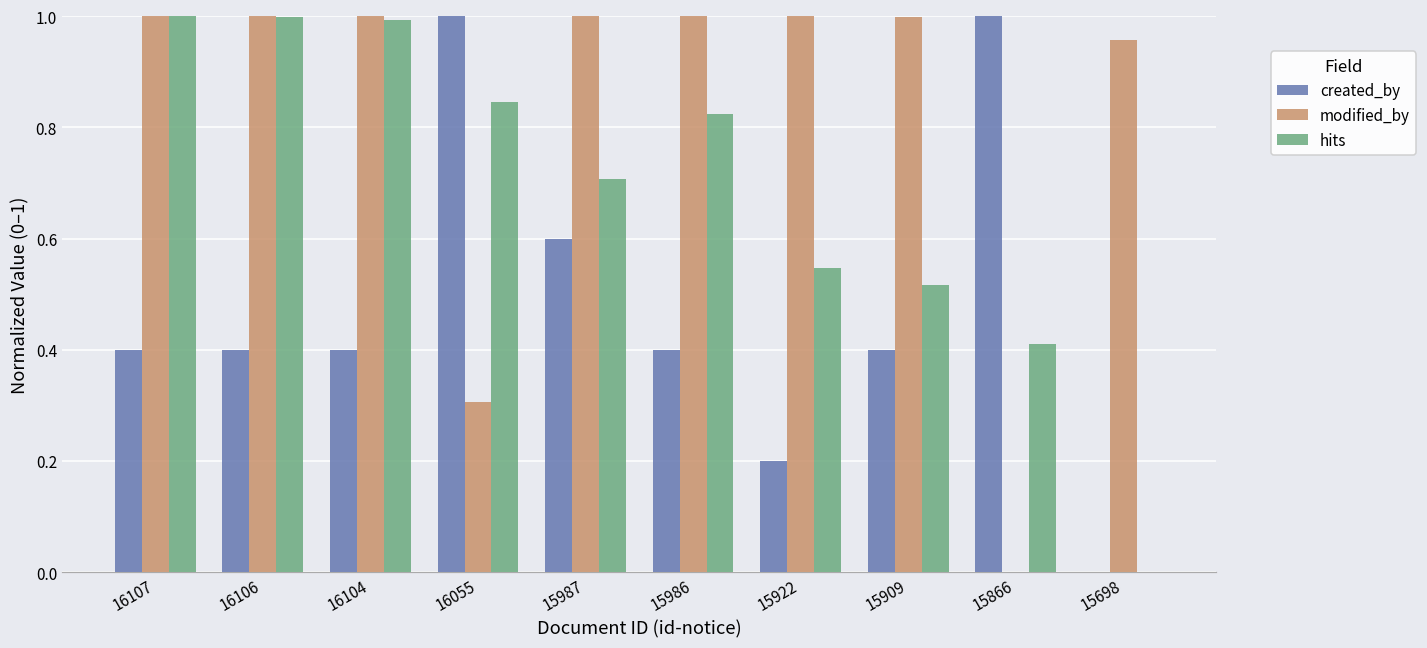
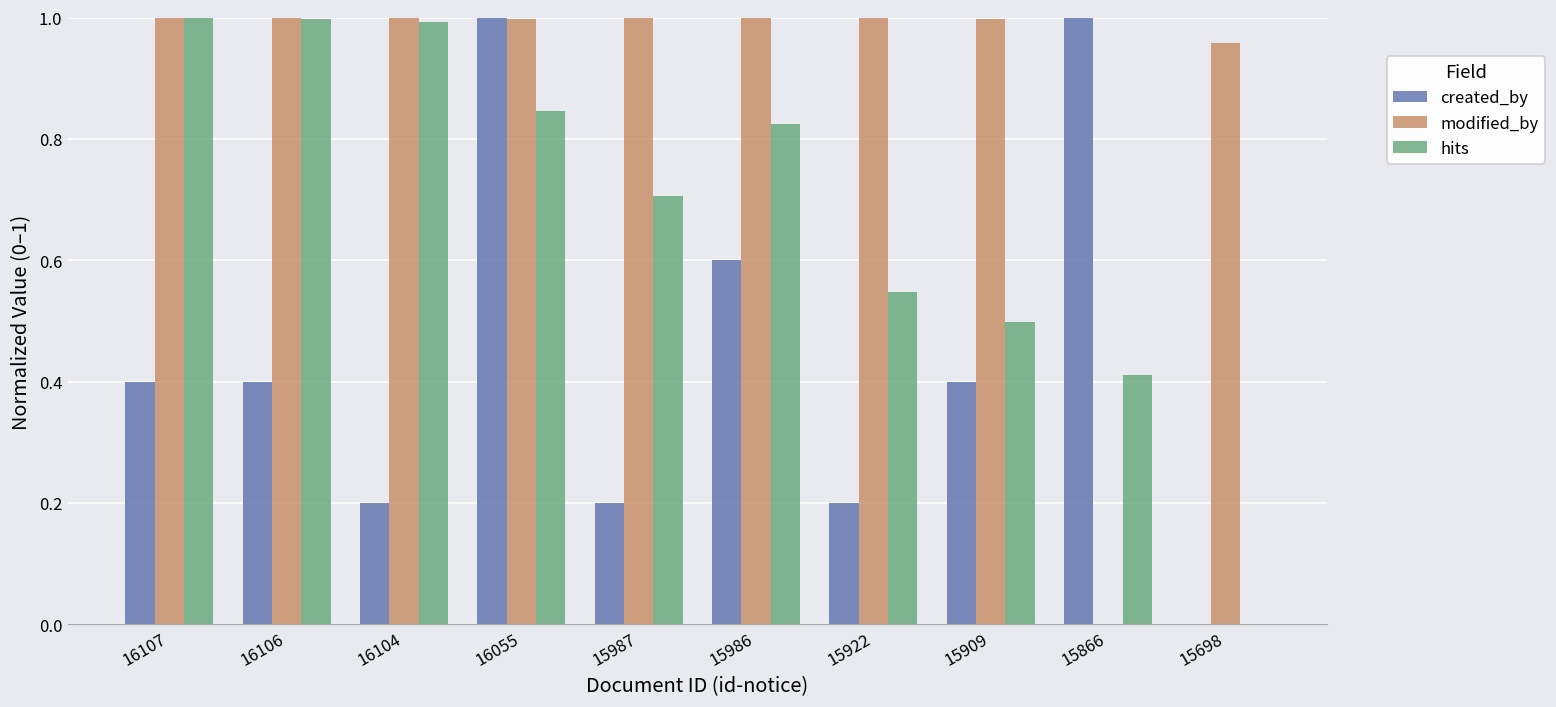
  {
    "created_by": {
      "16107": 0.40,
      "16106": 0.40,
-     "16104": 0.40,
+     "16104": 0.20,
      "16055": 1.00,
-     "15987": 0.60,
-     "15986": 0.40,
+     "15987": 0.20,
+     "15986": 0.60,
      "15922": 0.20,
      "15909": 0.40,
      "15866": 1.00,
      "15698": 0.00
    },
    "modified_by": {
      "16107": 1.00,
      "16106": 1.00,
      "16104": 1.00,
-     "16055": 0.31,
+     "16055": 1.00,
      "15987": 1.00,
      "15986": 1.00,
      "15922": 1.00,
      "15909": 1.00,
      "15866": 0.00,
      "15698": 0.96
    },
    "hits": {
      "16107": 1.00,
      "16106": 1.00,
      "16104": 0.99,
      "16055": 0.85,
      "15987": 0.71,
      "15986": 0.82,
      "15922": 0.55,
-     "15909": 0.52,
+     "15909": 0.50,
      "15866": 0.41,
      "15698": 0.00
    }
  }
